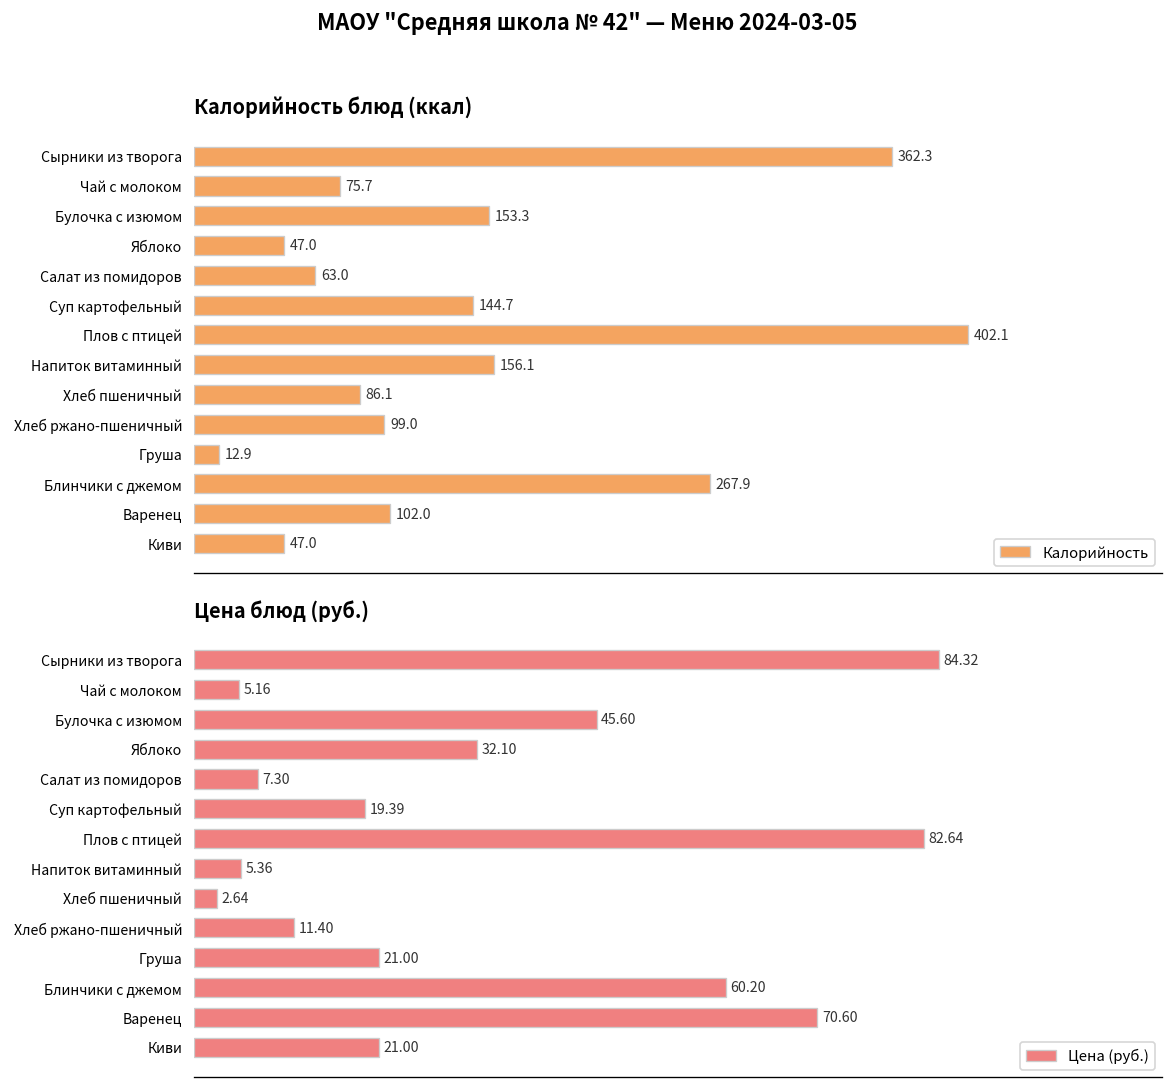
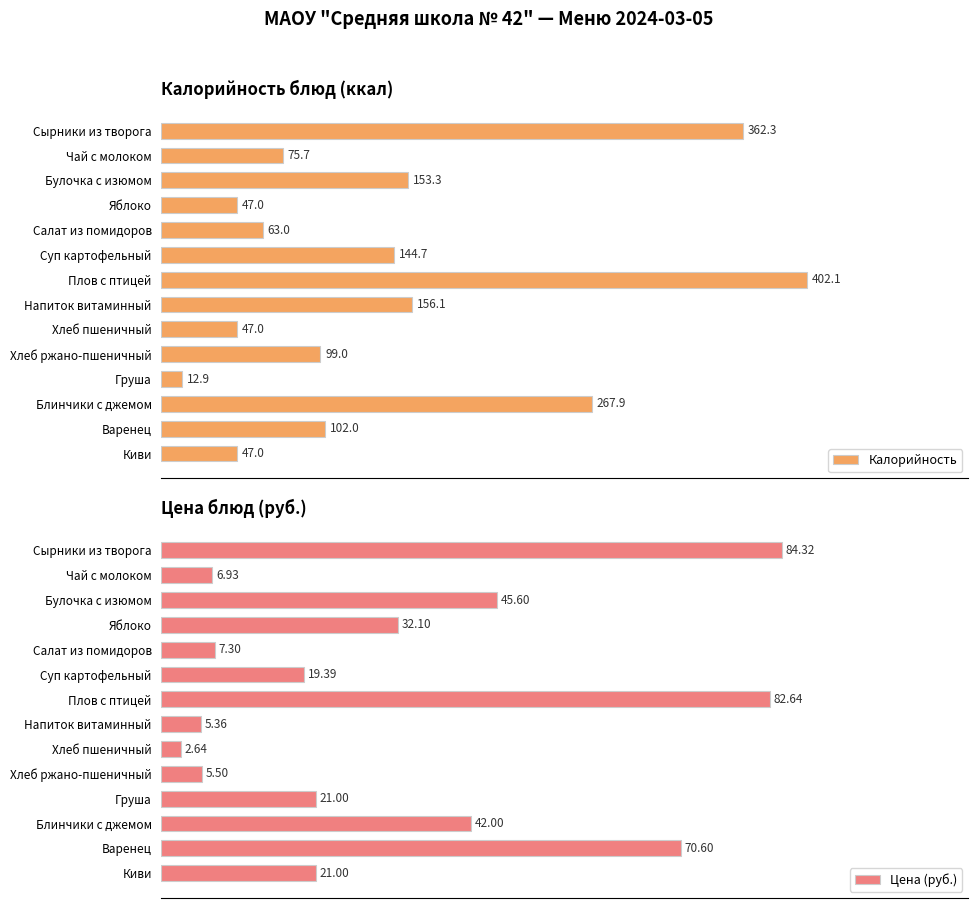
  {
    "Калорийность блюд (ккал)": {
      "Сырники из творога": 362.3,
      "Чай с молоком": 75.7,
      "Булочка с изюмом": 153.3,
      "Яблоко": 47.0,
      "Салат из помидоров": 63.0,
      "Суп картофельный": 144.7,
      "Плов с птицей": 402.1,
      "Напиток витаминный": 156.1,
-     "Хлеб пшеничный": 86.1,
+     "Хлеб пшеничный": 47.0,
      "Хлеб ржано-пшеничный": 99.0,
      "Груша": 12.9,
      "Блинчики с джемом": 267.9,
      "Варенец": 102.0,
      "Киви": 47.0
    },
    "Цена блюд (руб.)": {
      "Сырники из творога": 84.32,
-     "Чай с молоком": 5.16,
+     "Чай с молоком": 6.93,
      "Булочка с изюмом": 45.60,
      "Яблоко": 32.10,
      "Салат из помидоров": 7.30,
      "Суп картофельный": 19.39,
      "Плов с птицей": 82.64,
      "Напиток витаминный": 5.36,
      "Хлеб пшеничный": 2.64,
-     "Хлеб ржано-пшеничный": 11.40,
+     "Хлеб ржано-пшеничный": 5.50,
      "Груша": 21.00,
-     "Блинчики с джемом": 60.20,
+     "Блинчики с джемом": 42.00,
      "Варенец": 70.60,
      "Киви": 21.00
    }
  }
